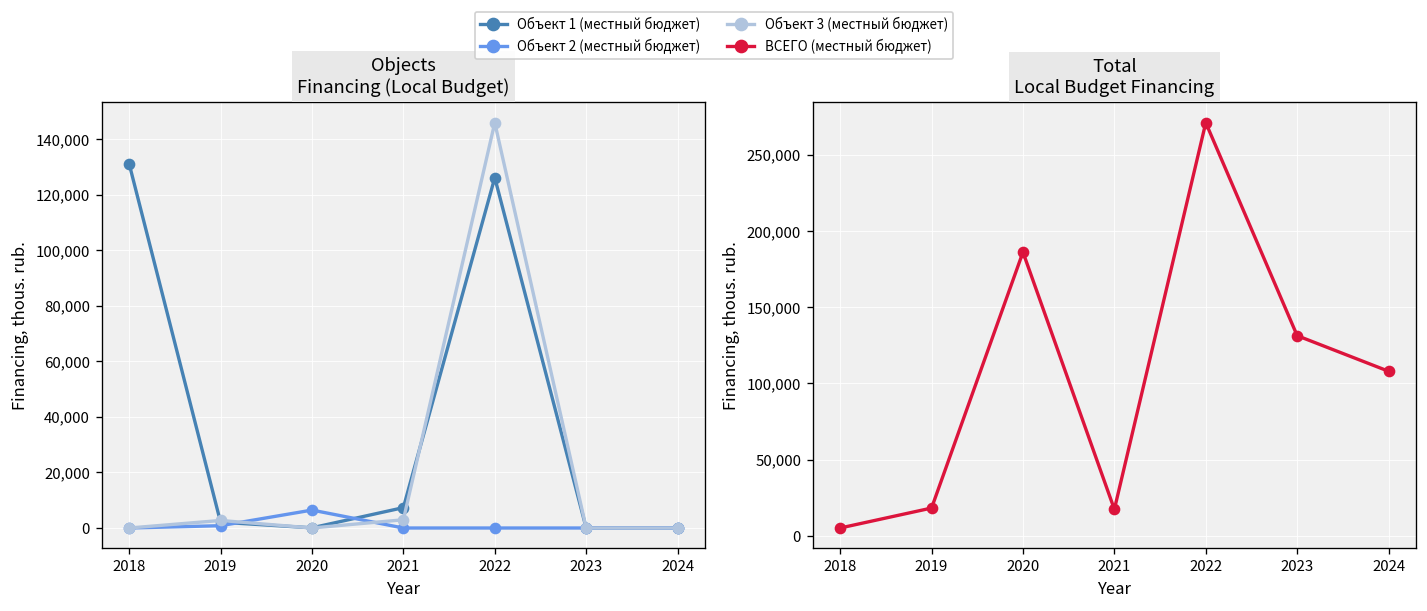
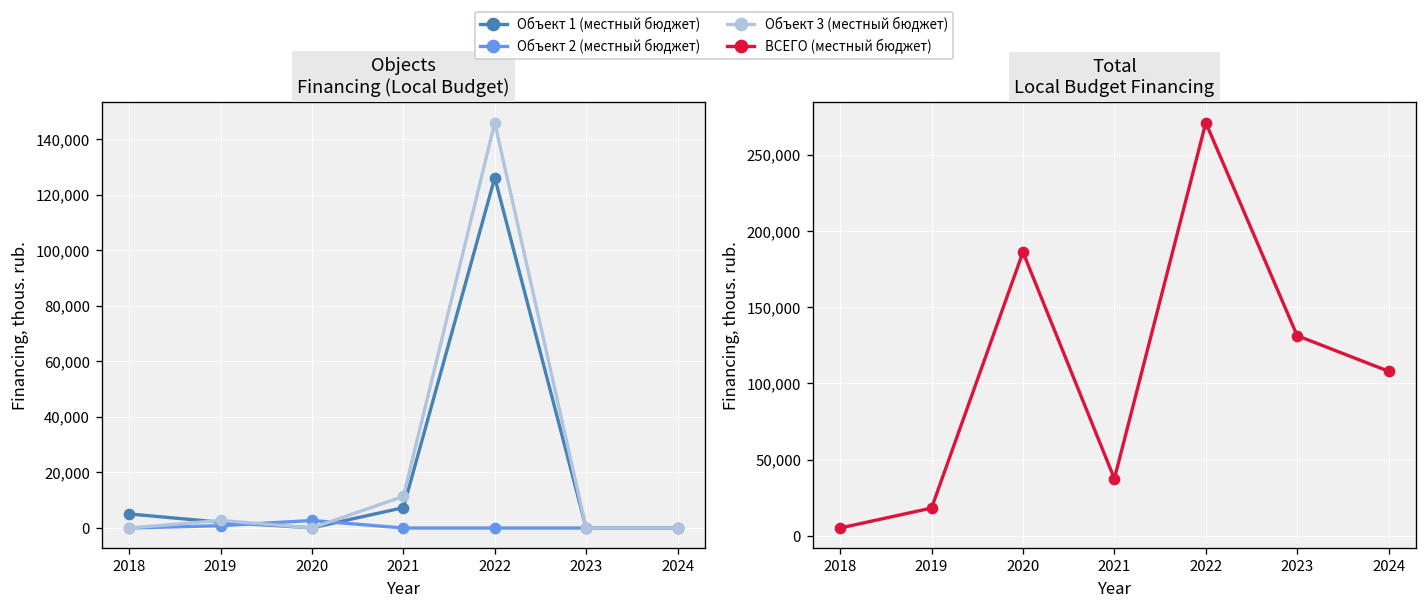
  {
    "Objects Financing (Local Budget)": {
      "Объект 1 (местный бюджет)": {
-       "2018": "131,000",
+       "2018": "5,000",
        "2021": "7,000",
        "2022": "126,000"
      },
      "Объект 2 (местный бюджет)": {
        "2019": "1,000",
-       "2020": "6,000",
+       "2020": "3,000",
        "2021": "0",
        "2022": "0"
      },
      "Объект 3 (местный бюджет)": {
-       "2021": "3,000",
+       "2021": "11,000",
        "2022": "146,000"
      }
    },
    "Total Local Budget Financing": {
      "2018": "5,000",
      "2019": "18,000",
      "2020": "186,000",
-     "2021": "17,000",
+     "2021": "37,000",
      "2022": "271,000",
      "2023": "131,000",
      "2024": "108,000"
    }
  }
